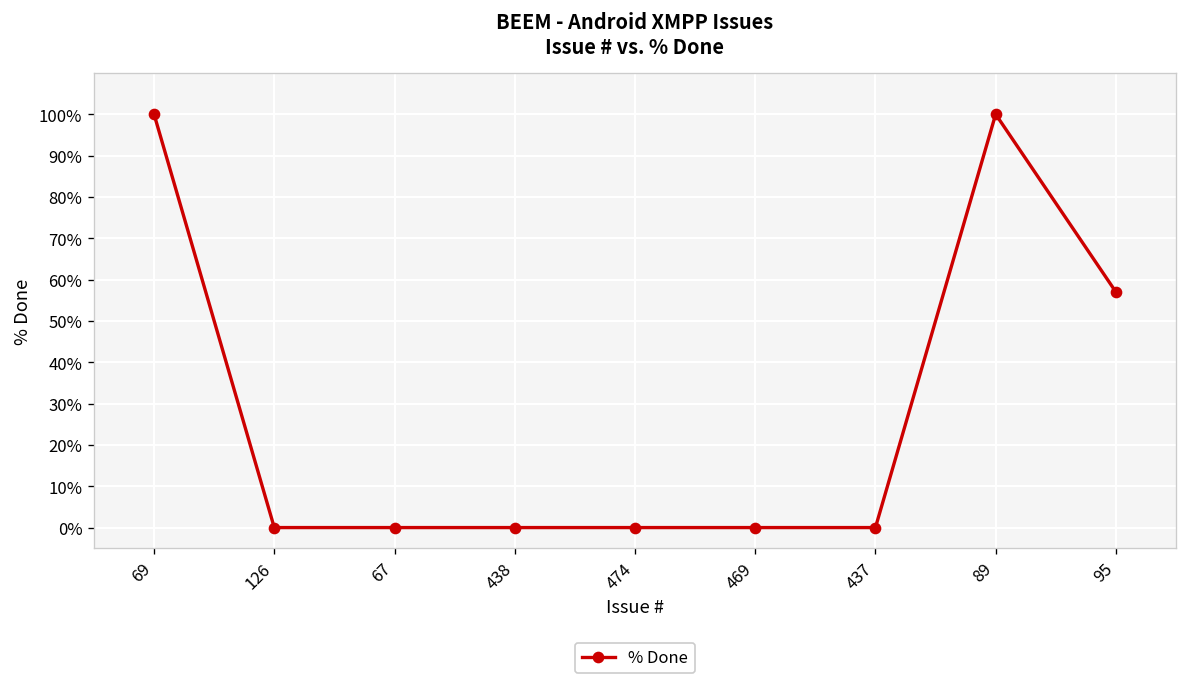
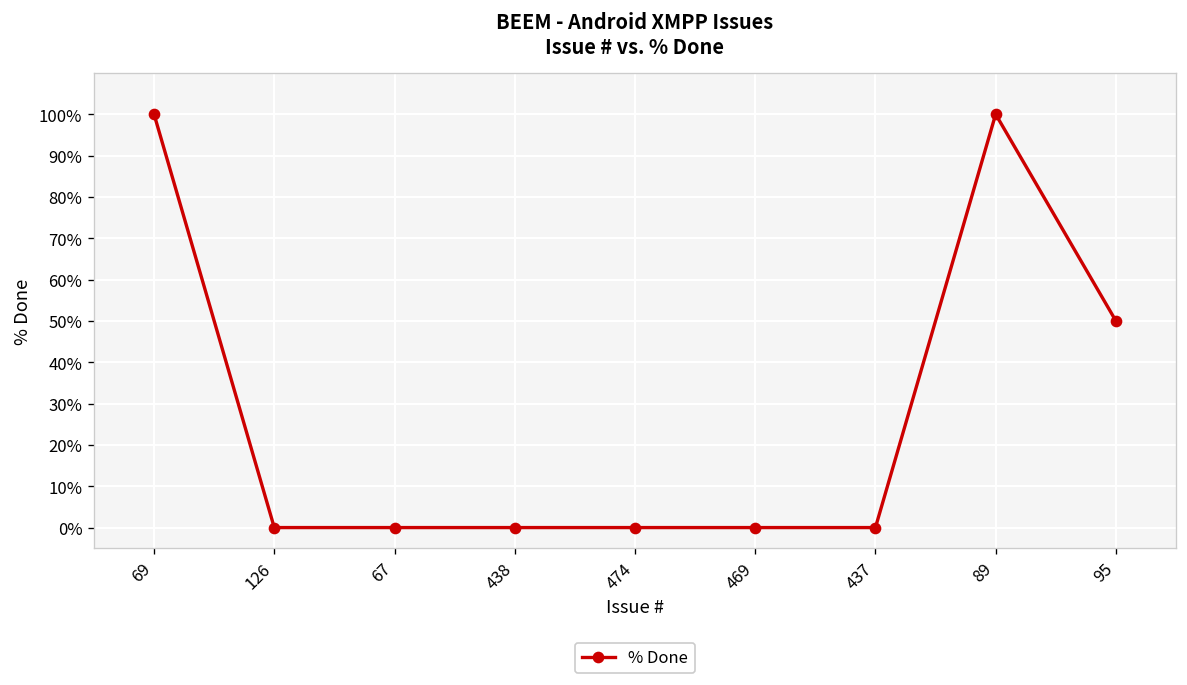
  {
    "69": "100%",
    "126": "0%",
    "67": "0%",
    "438": "0%",
    "474": "0%",
    "469": "0%",
    "437": "0%",
    "89": "100%",
-   "95": "57%"
+   "95": "50%"
  }
